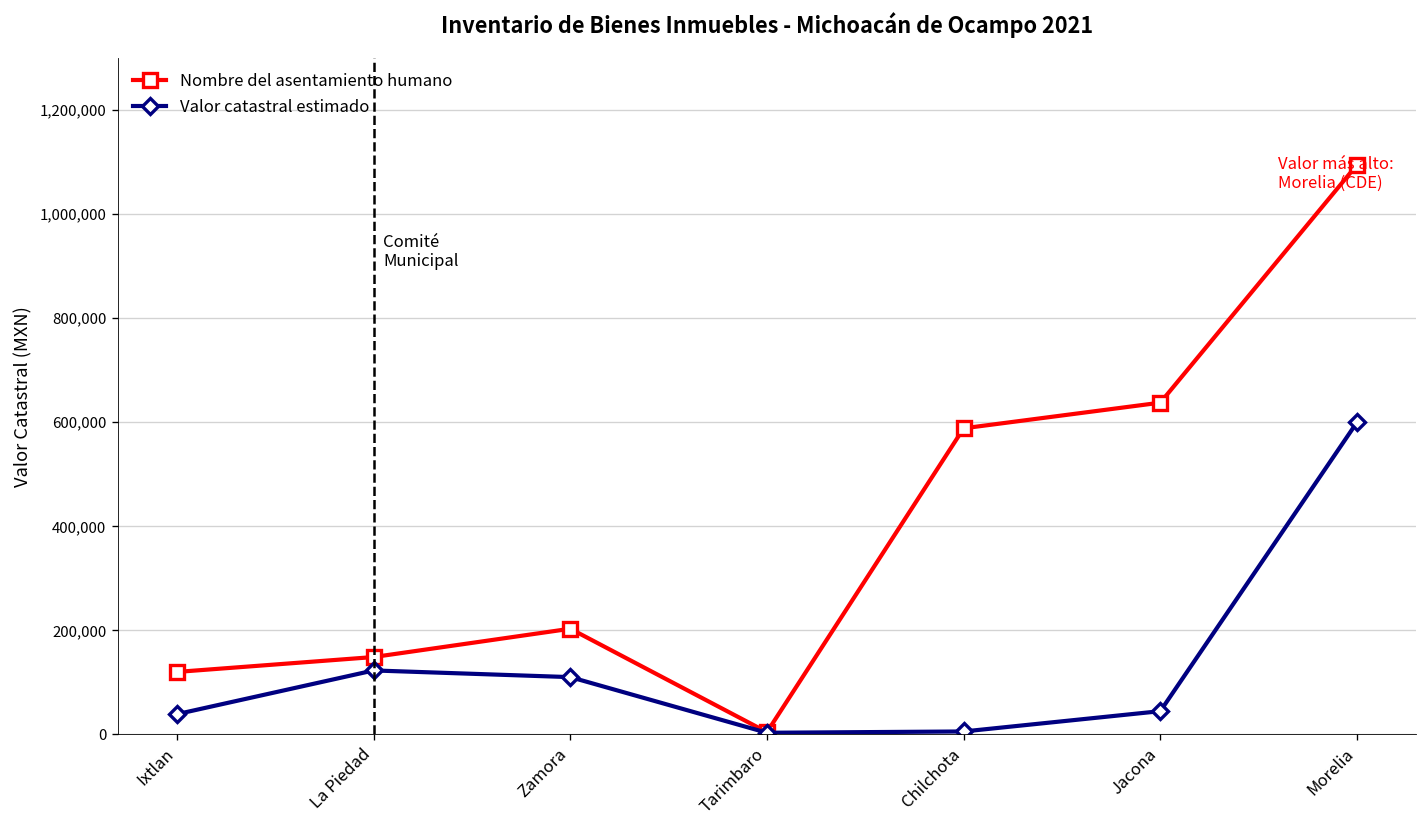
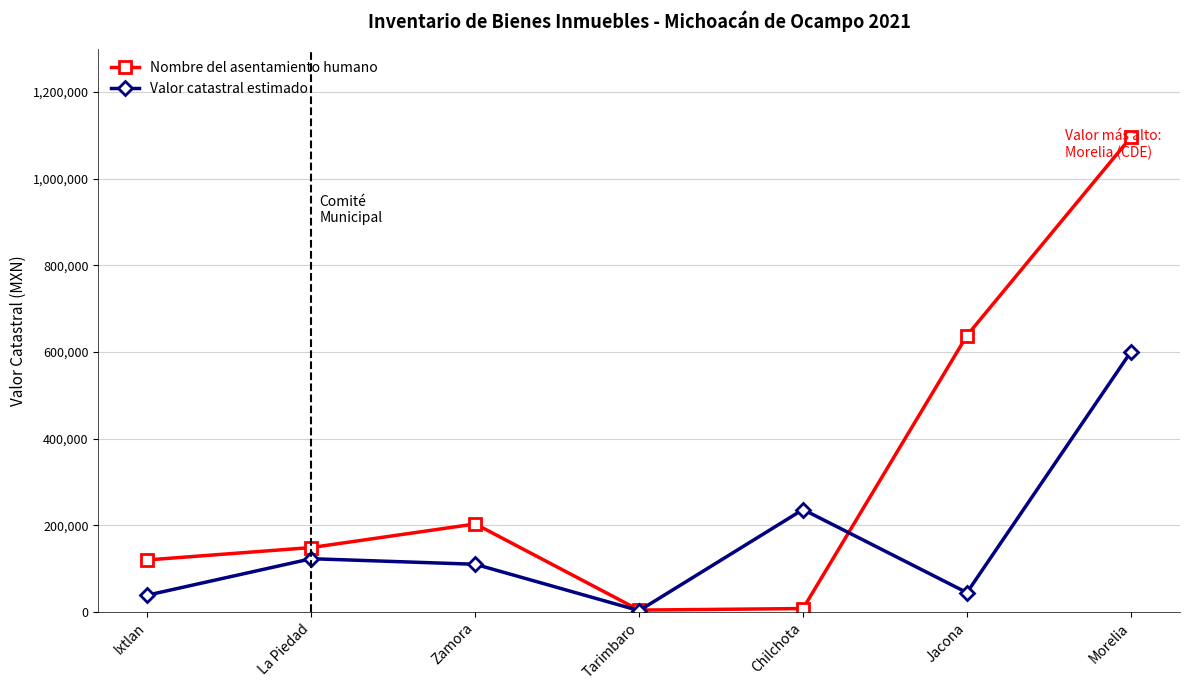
  {
    "Nombre del asentamiento humano": {
      "Ixtlan": "120,000",
      "La Piedad": "150,000",
      "Zamora": "200,000",
-     "Chilchota": "590,000",
+     "Chilchota": "10,000",
      "Jacona": "640,000",
      "Morelia": "1,100,000"
    },
    "Valor catastral estimado": {
      "Ixtlan": "40,000",
      "La Piedad": "120,000",
      "Zamora": "110,000",
-     "Chilchota": "10,000",
+     "Chilchota": "240,000",
      "Jacona": "40,000",
      "Morelia": "600,000"
    }
  }
